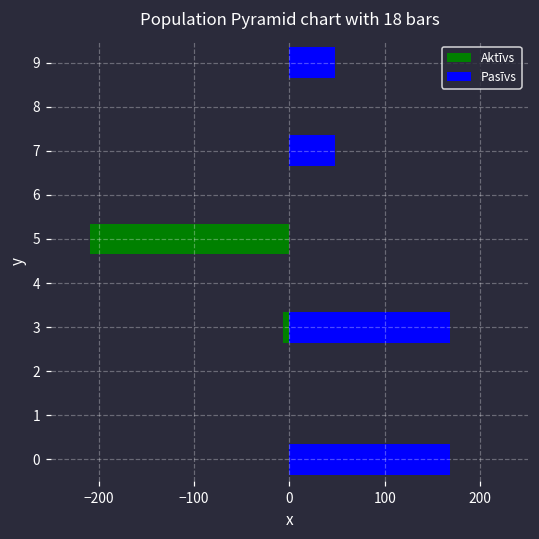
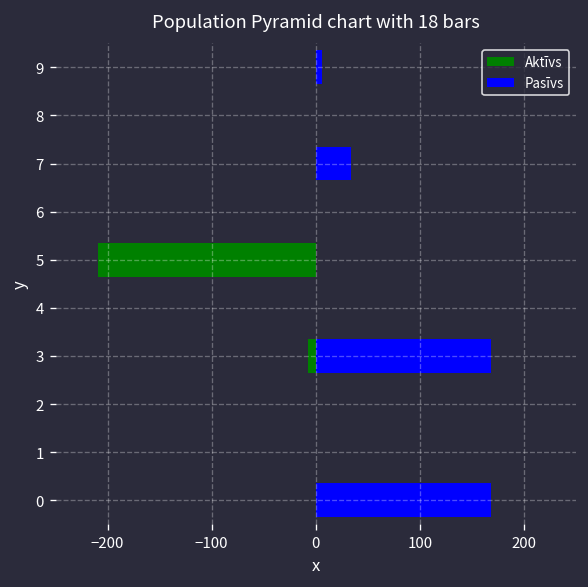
  {
    "Aktīvs": {
      "9": 0,
      "8": 0,
      "7": 0,
      "6": 0,
      "5": -210,
      "4": 0,
      "3": -10,
      "2": 0,
      "1": 0,
      "0": 0
    },
    "Pasīvs": {
-     "9": 50,
+     "9": 10,
      "8": 0,
-     "7": 50,
+     "7": 30,
      "6": 0,
      "5": 0,
      "4": 0,
      "3": 170,
      "2": 0,
      "1": 0,
      "0": 170
    }
  }
